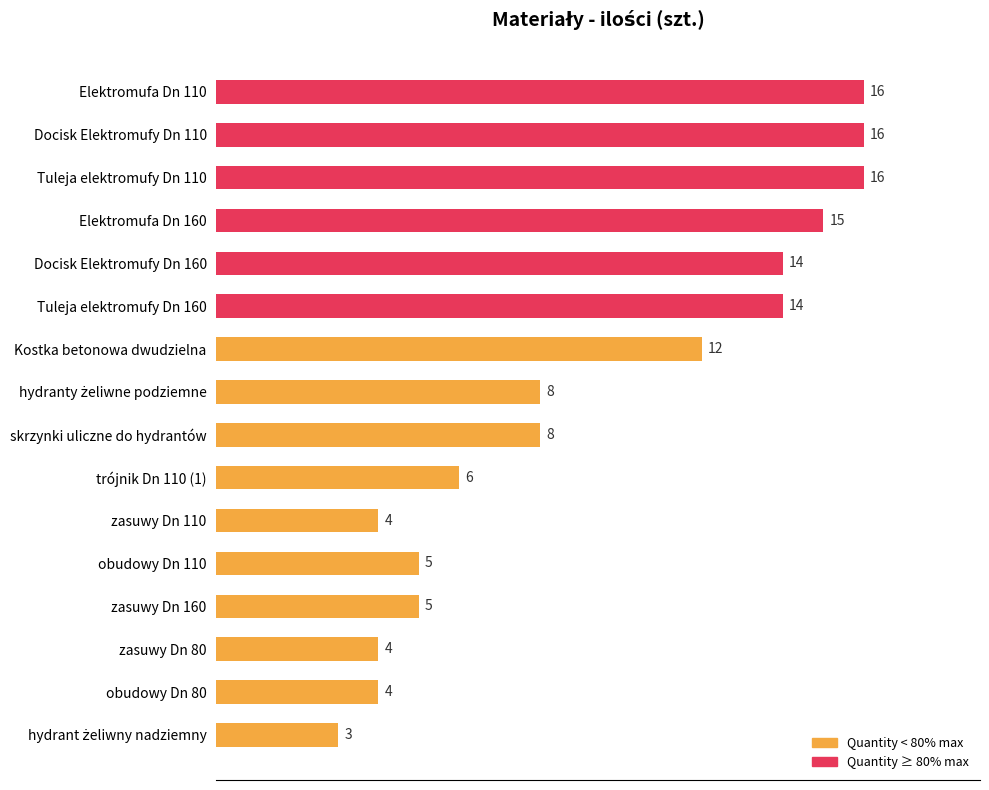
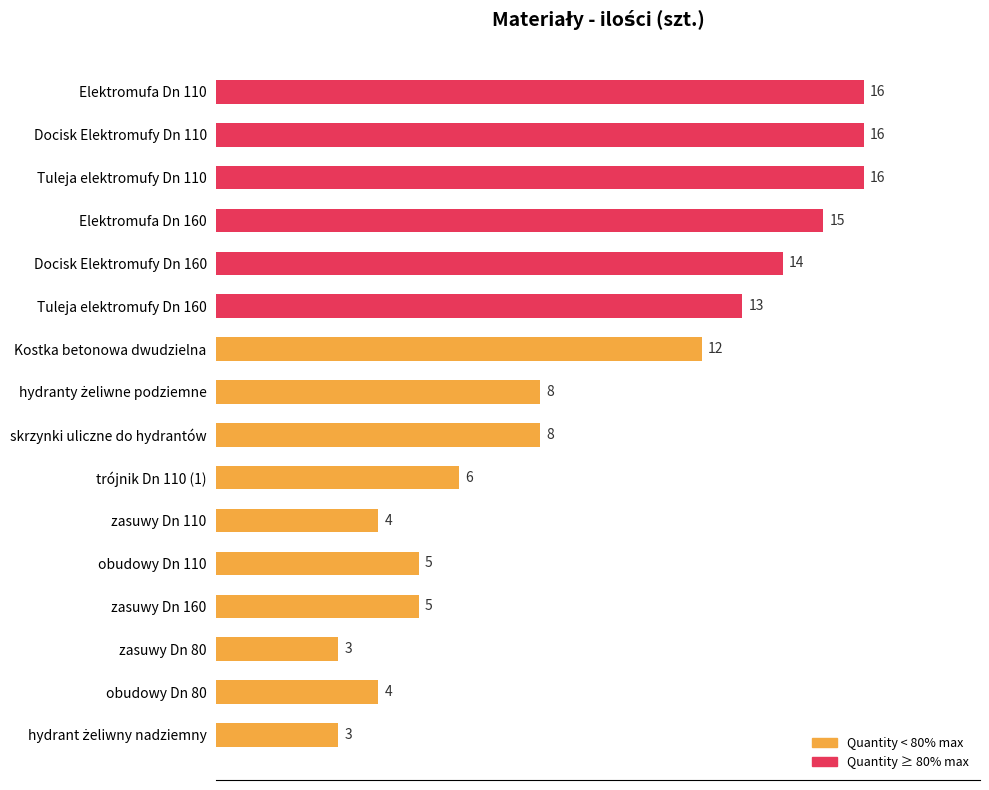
  {
    "Elektromufa Dn 110": 16,
    "Docisk Elektromufy Dn 110": 16,
    "Tuleja elektromufy Dn 110": 16,
    "Elektromufa Dn 160": 15,
    "Docisk Elektromufy Dn 160": 14,
-   "Tuleja elektromufy Dn 160": 14,
+   "Tuleja elektromufy Dn 160": 13,
    "Kostka betonowa dwudzielna": 12,
    "hydranty żeliwne podziemne": 8,
    "skrzynki uliczne do hydrantów": 8,
    "trójnik Dn 110 (1)": 6,
    "zasuwy Dn 110": 4,
    "obudowy Dn 110": 5,
    "zasuwy Dn 160": 5,
-   "zasuwy Dn 80": 4,
+   "zasuwy Dn 80": 3,
    "obudowy Dn 80": 4,
    "hydrant żeliwny nadziemny": 3
  }
